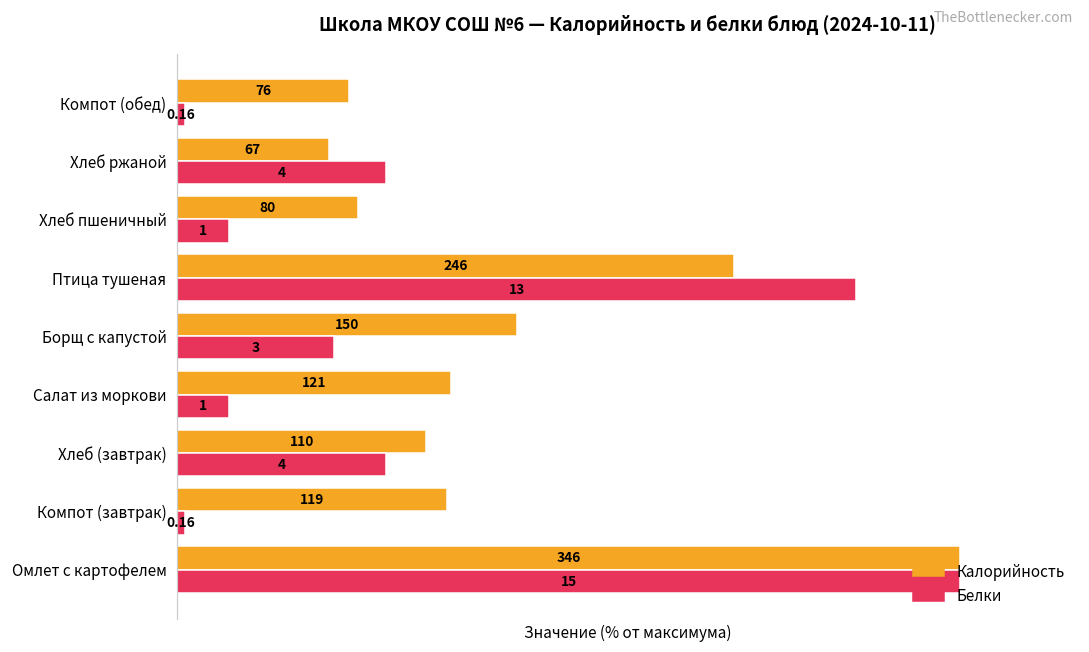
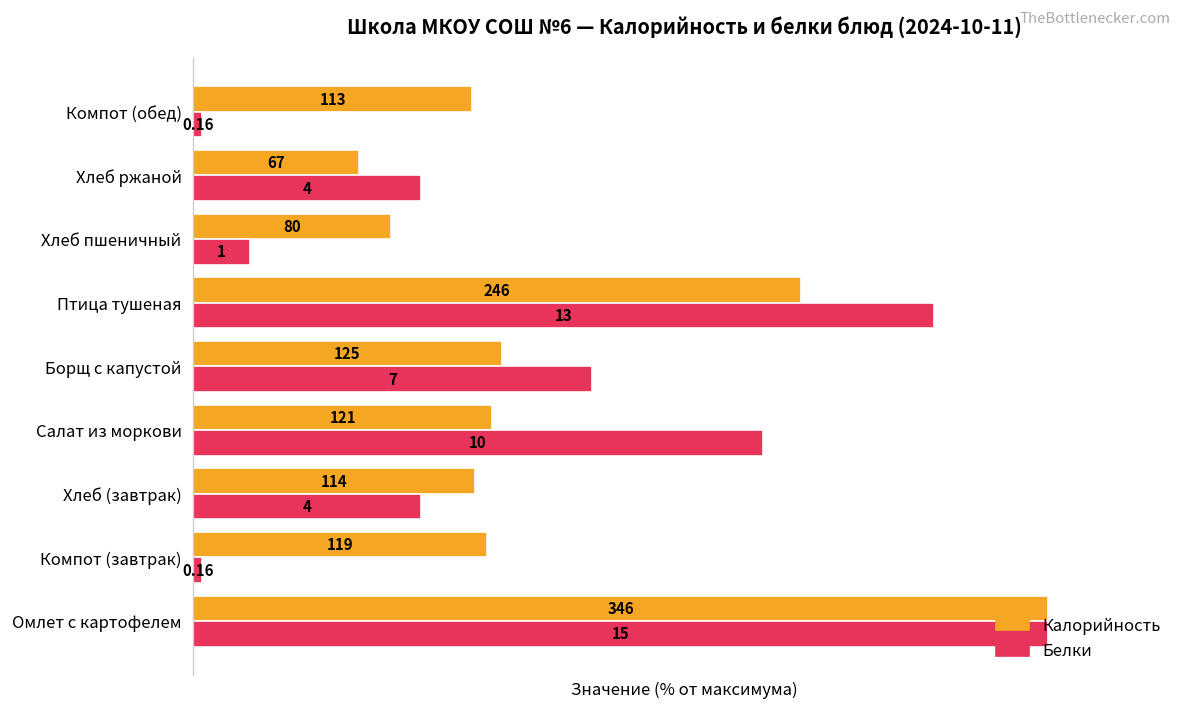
  {
    "Калорийность": {
-     "Компот (обед)": 76,
-     "Борщ с капустой": 150,
-     "Хлеб (завтрак)": 110
+     "Компот (обед)": 113,
+     "Борщ с капустой": 125,
+     "Хлеб (завтрак)": 114
    },
    "Белки": {
-     "Борщ с капустой": 3,
-     "Салат из моркови": 1
+     "Борщ с капустой": 7,
+     "Салат из моркови": 10
    }
  }
